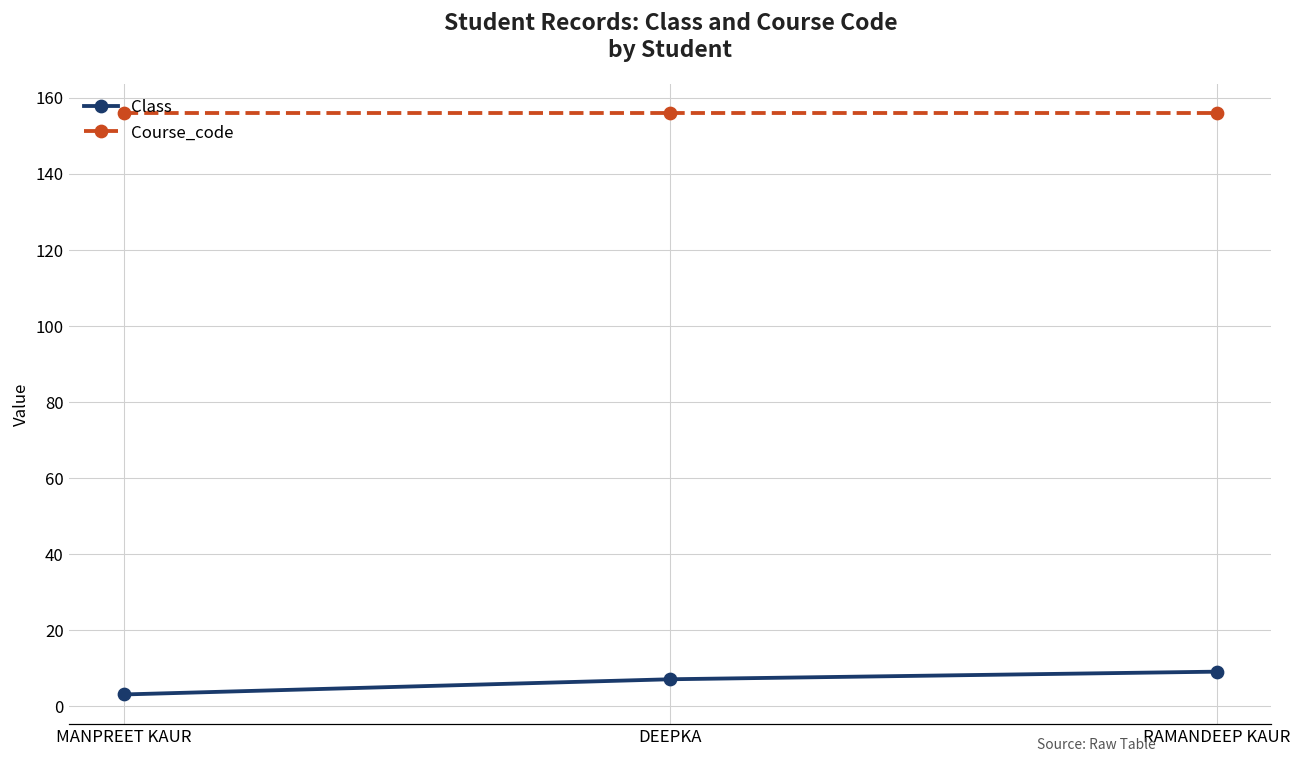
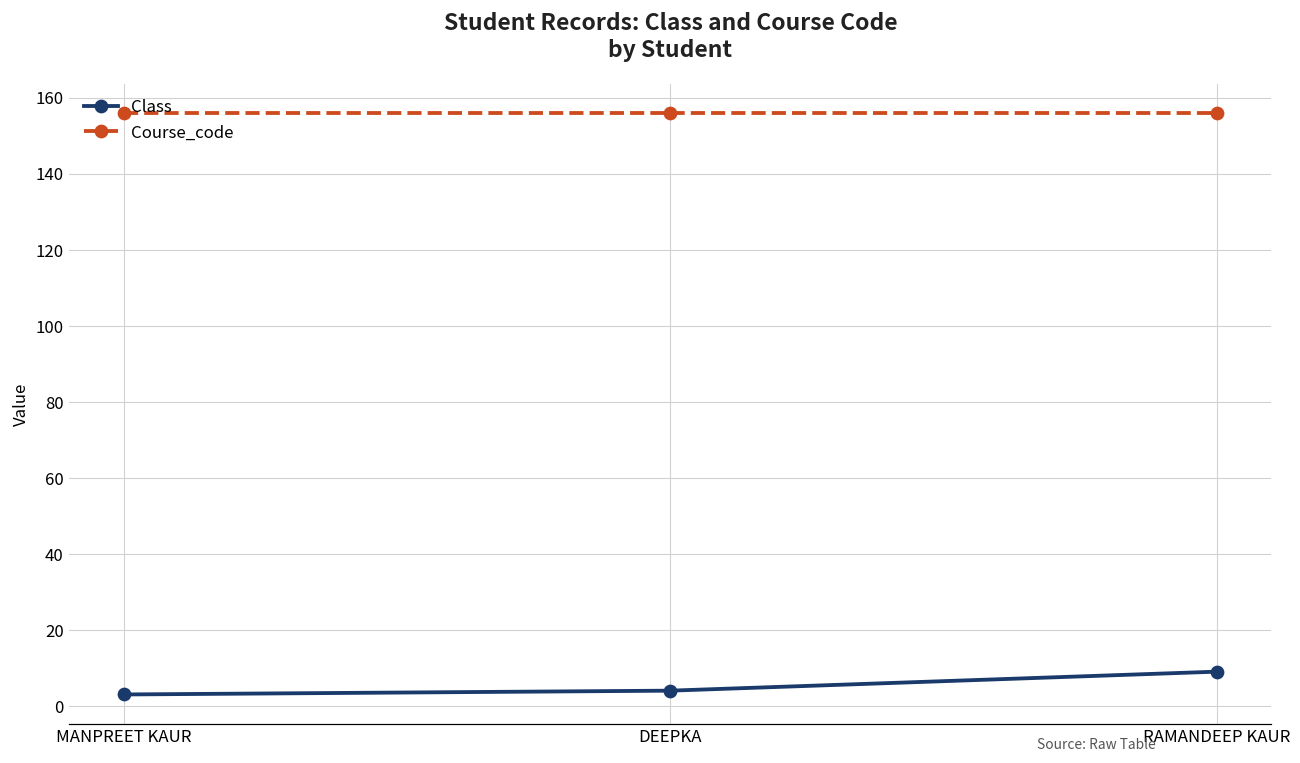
  {
    "Class": {
      "MANPREET KAUR": 3,
-     "DEEPKA": 7,
+     "DEEPKA": 4,
      "RAMANDEEP KAUR": 9
    },
    "Course_code": {
      "MANPREET KAUR": 156,
      "DEEPKA": 156,
      "RAMANDEEP KAUR": 156
    }
  }
